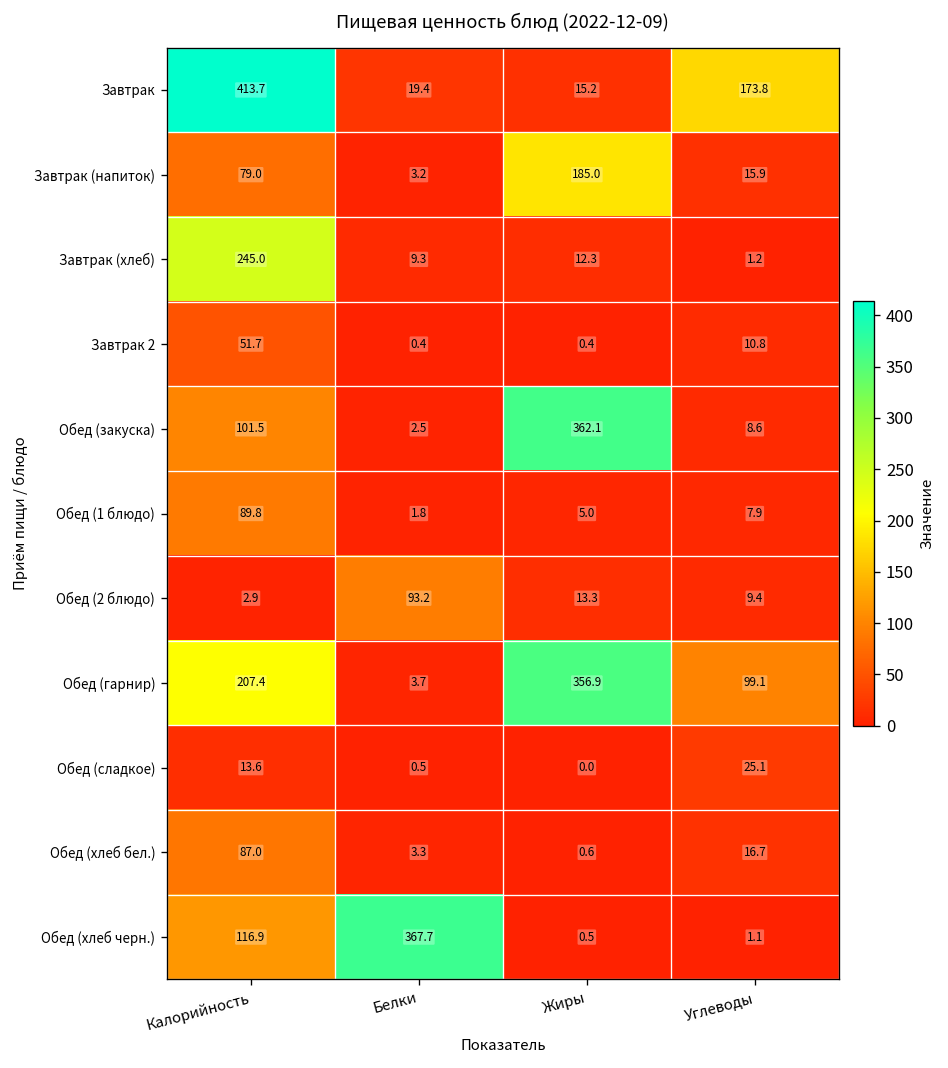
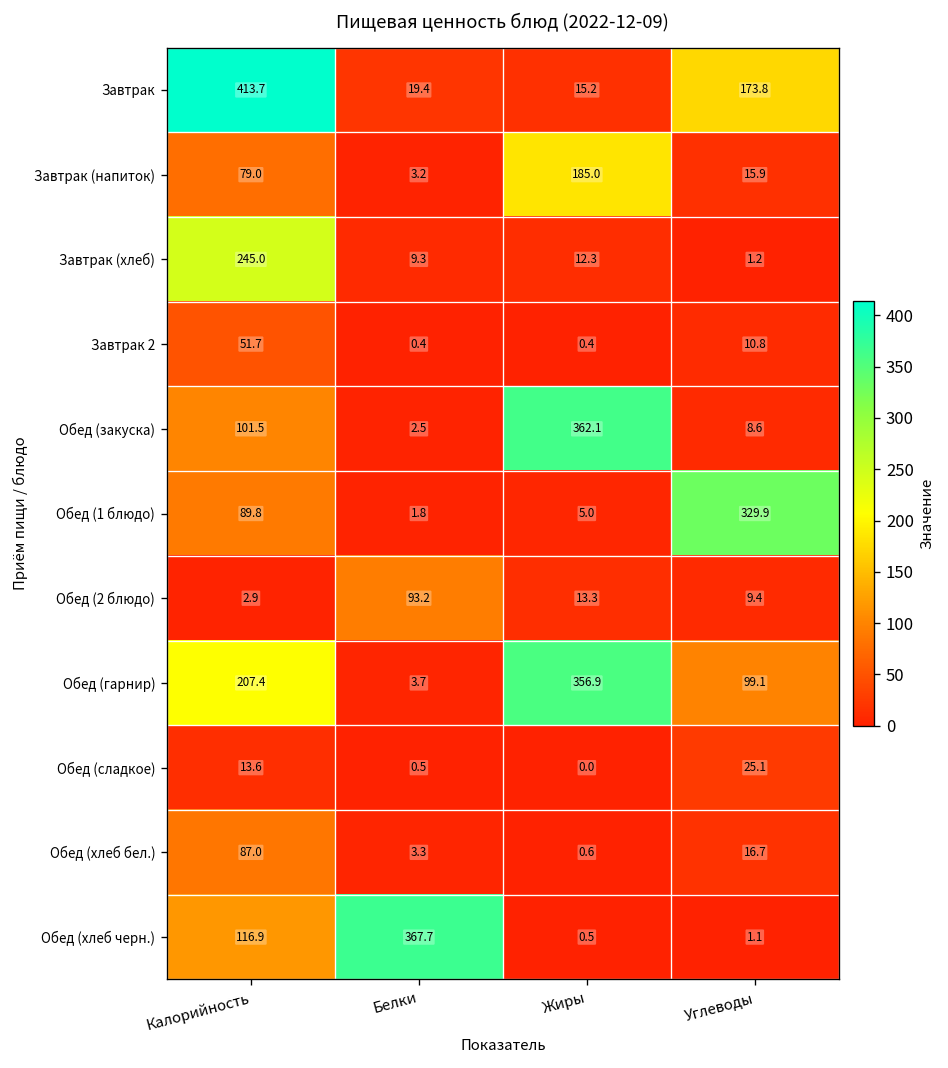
  {
    "Обед (1 блюдо)": {
-     "Углеводы": 7.9
+     "Углеводы": 329.9
    }
  }
